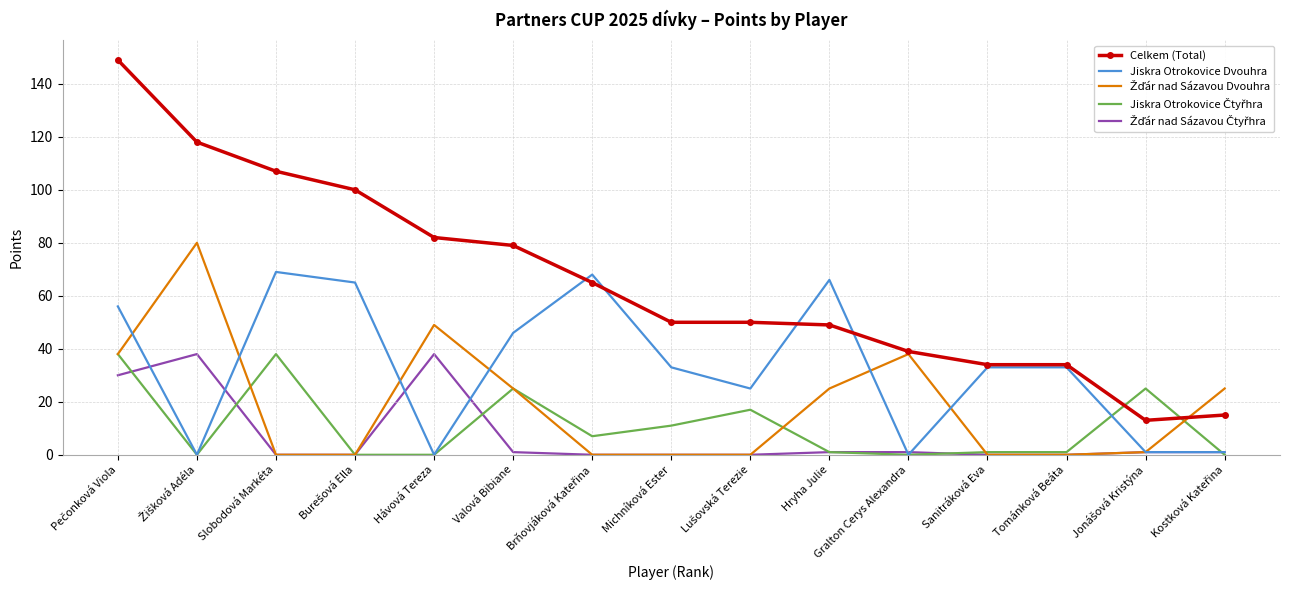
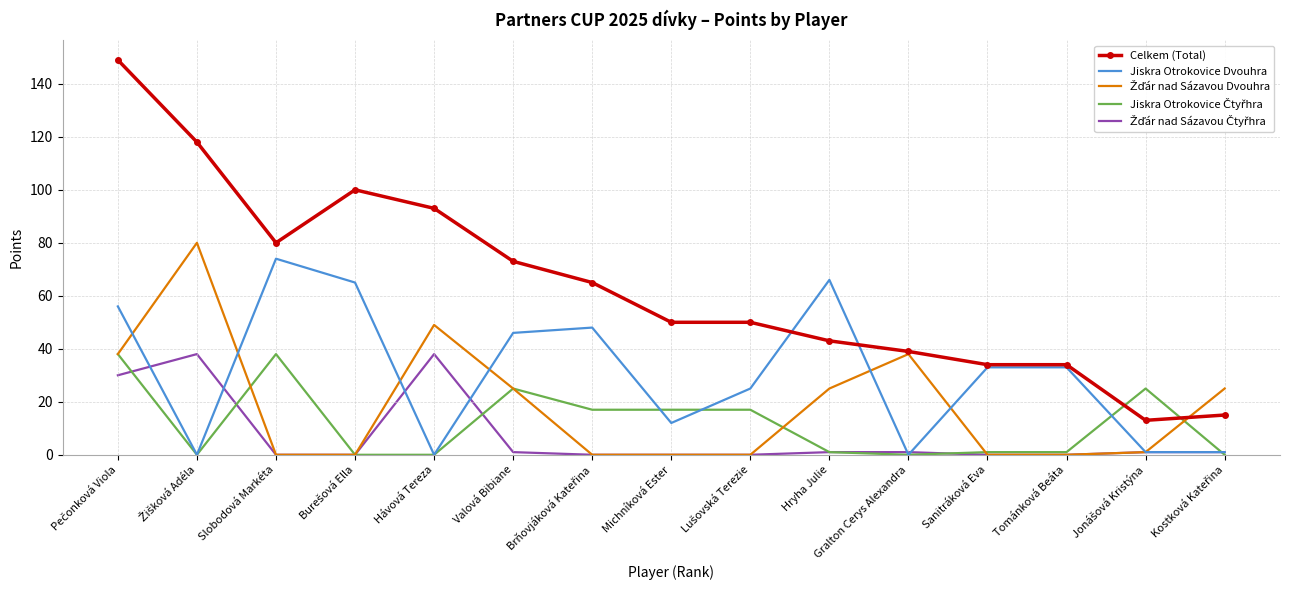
  {
    "Celkem (Total)": {
      "Pečonková Viola": 149,
      "Žišková Adéla": 118,
-     "Slobodová Markéta": 107,
+     "Slobodová Markéta": 80,
      "Burešová Ella": 100,
-     "Hávová Tereza": 82,
-     "Valová Bibiane": 79,
+     "Hávová Tereza": 93,
+     "Valová Bibiane": 73,
      "Brňovjáková Kateřina": 65,
      "Michníková Ester": 50,
      "Lušovská Terezie": 50,
-     "Hryha Julie": 49,
+     "Hryha Julie": 43,
      "Gralton Cerys Alexandra": 39,
      "Sanitráková Eva": 34,
      "Tománková Beáta": 34,
      "Jonášová Kristýna": 13,
      "Kostková Kateřina": 15
    },
    "Jiskra Otrokovice Dvouhra": {
      "Pečonková Viola": 56,
-     "Slobodová Markéta": 69,
+     "Slobodová Markéta": 74,
      "Burešová Ella": 65,
      "Valová Bibiane": 46,
-     "Brňovjáková Kateřina": 68,
-     "Michníková Ester": 33,
+     "Brňovjáková Kateřina": 48,
+     "Michníková Ester": 12,
      "Lušovská Terezie": 25,
      "Hryha Julie": 66,
      "Sanitráková Eva": 33,
      "Tománková Beáta": 33
    },
    "Žďár nad Sázavou Dvouhra": {
      "Žišková Adéla": 80,
      "Hávová Tereza": 49,
      "Hryha Julie": 25,
      "Gralton Cerys Alexandra": 38,
      "Kostková Kateřina": 25
    },
    "Jiskra Otrokovice Čtyřhra": {
      "Slobodová Markéta": 38,
-     "Brňovjáková Kateřina": 7,
-     "Michníková Ester": 11,
+     "Brňovjáková Kateřina": 17,
+     "Michníková Ester": 17,
      "Lušovská Terezie": 17,
      "Sanitráková Eva": 1,
      "Tománková Beáta": 1,
      "Jonášová Kristýna": 25,
      "Kostková Kateřina": 0
    },
    "Žďár nad Sázavou Čtyřhra": {
      "Pečonková Viola": 30,
      "Žišková Adéla": 38,
      "Hávová Tereza": 38,
      "Valová Bibiane": 1,
      "Gralton Cerys Alexandra": 1
    }
  }
